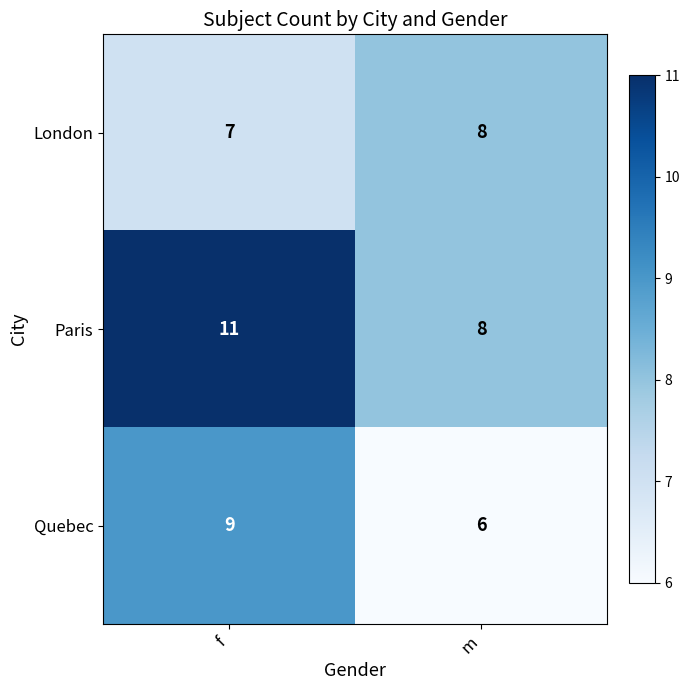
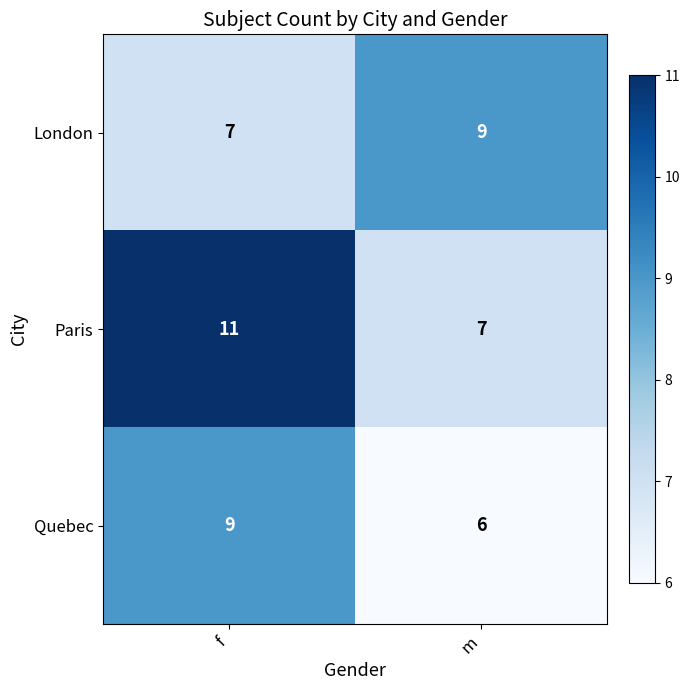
  {
    "London": {
      "f": 7,
-     "m": 8
+     "m": 9
    },
    "Paris": {
      "f": 11,
-     "m": 8
+     "m": 7
    },
    "Quebec": {
      "f": 9,
      "m": 6
    }
  }
